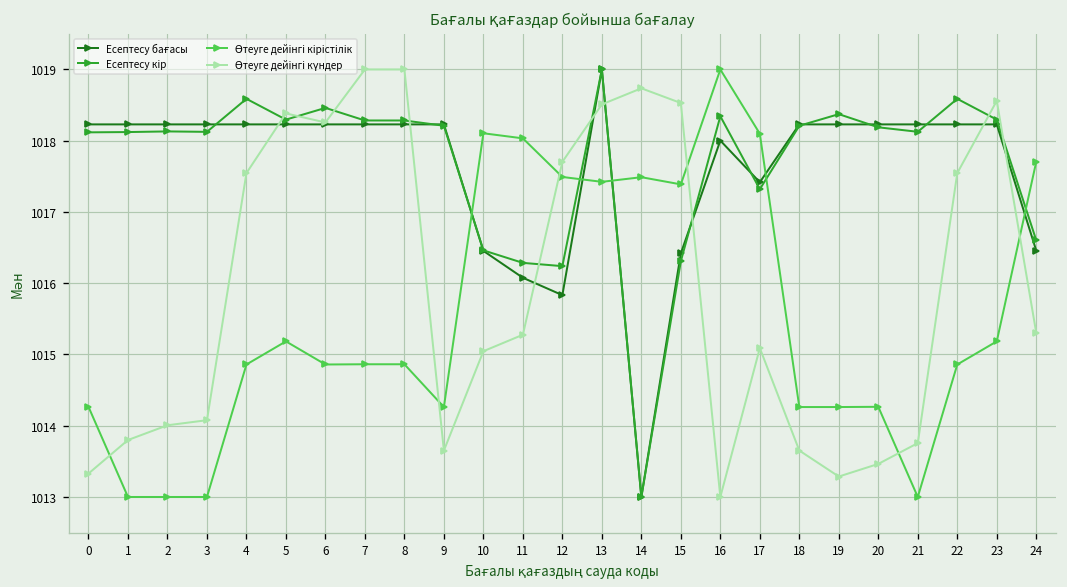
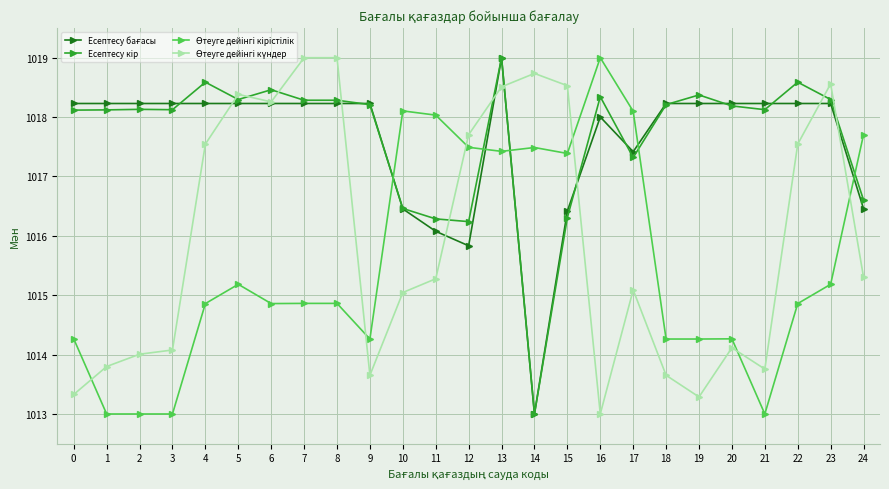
  {
    "Өтеуге дейінгі күндер": {
      "0": 1013.3,
      "1": 1013.8,
      "2": 1014.0,
      "3": 1014.1,
      "4": 1017.5,
      "5": 1018.4,
      "7": 1019.0,
      "8": 1019.0,
      "9": 1013.7,
      "10": 1015.0,
      "11": 1015.3,
      "12": 1017.7,
      "13": 1018.5,
      "14": 1018.7,
      "15": 1018.5,
      "16": 1013.0,
      "17": 1015.1,
      "18": 1013.7,
      "19": 1013.3,
-     "20": 1013.5,
+     "20": 1014.1,
      "21": 1013.8,
      "22": 1017.5,
      "23": 1018.6,
      "24": 1015.3
    }
  }
